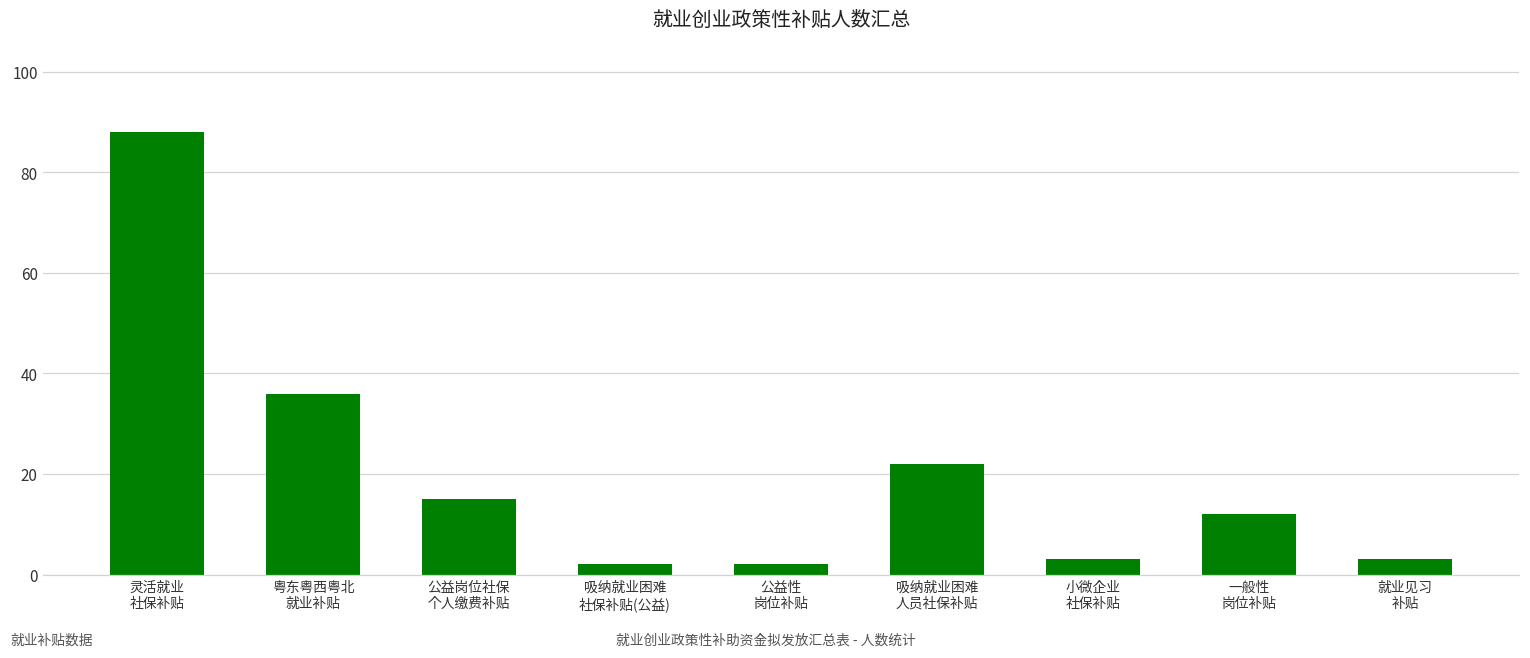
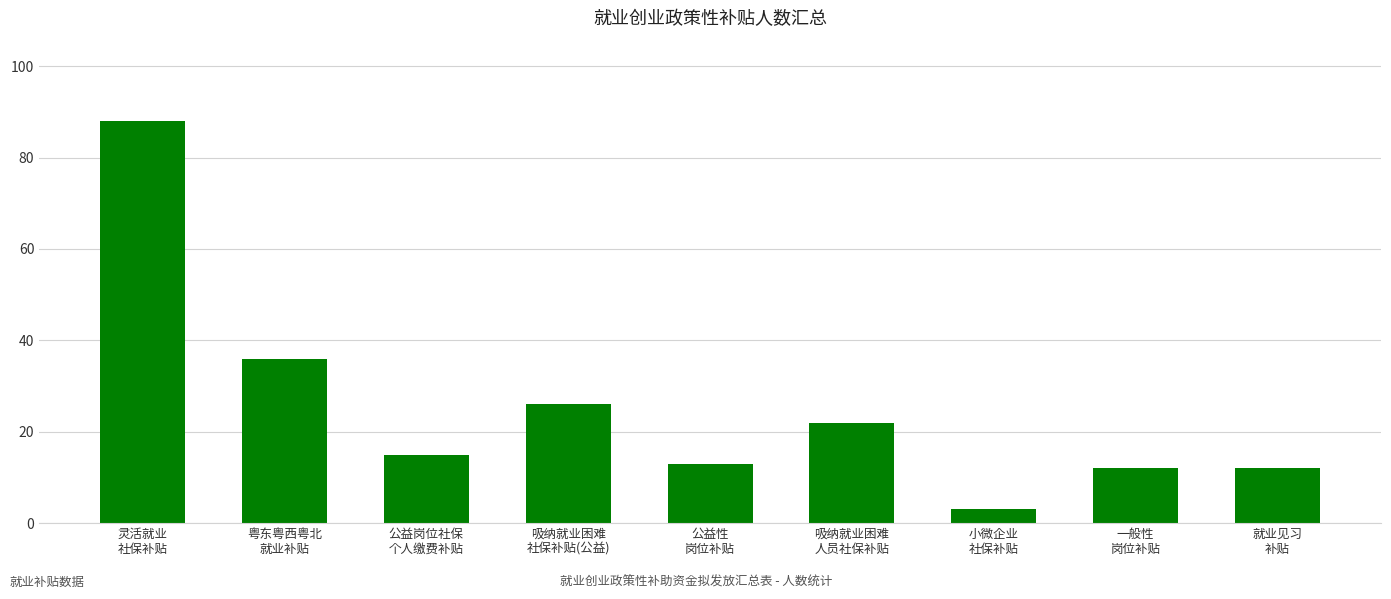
  {
    "灵活就业 社保补贴": 88,
    "粤东粤西粤北 就业补贴": 36,
    "公益岗位社保 个人缴费补贴": 15,
-   "吸纳就业困难 社保补贴(公益)": 2,
-   "公益性 岗位补贴": 2,
+   "吸纳就业困难 社保补贴(公益)": 26,
+   "公益性 岗位补贴": 13,
    "吸纳就业困难 人员社保补贴": 22,
    "小微企业 社保补贴": 3,
    "一般性 岗位补贴": 12,
-   "就业见习 补贴": 3
+   "就业见习 补贴": 12
  }
